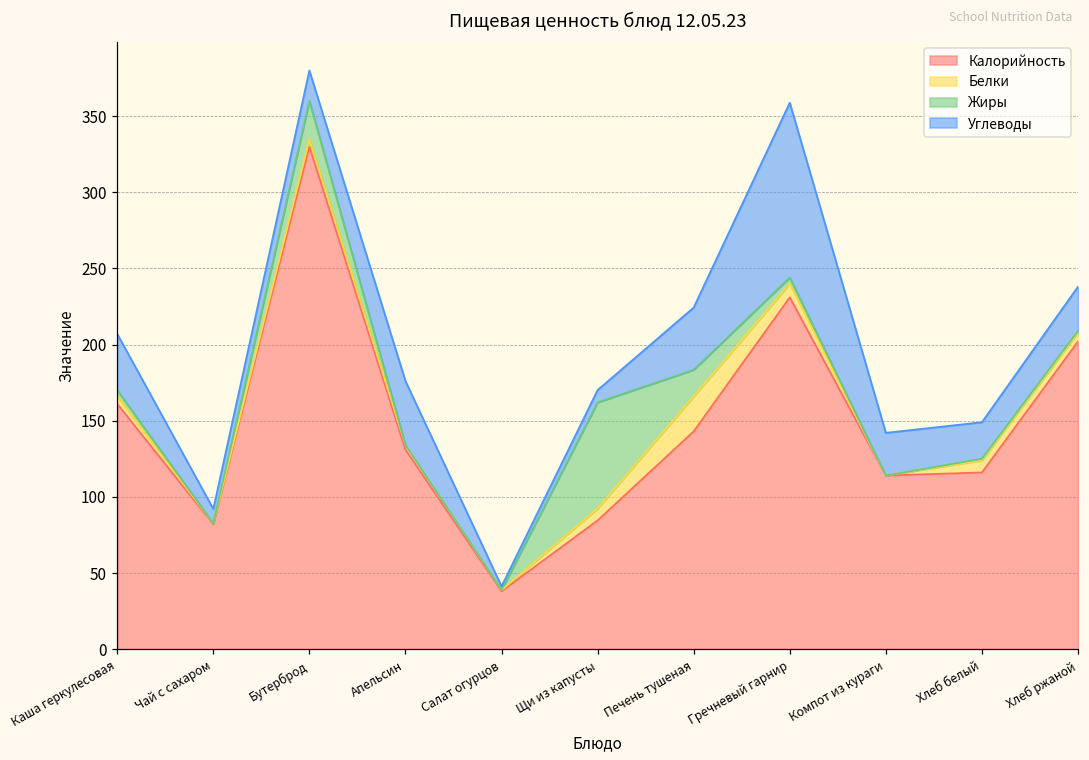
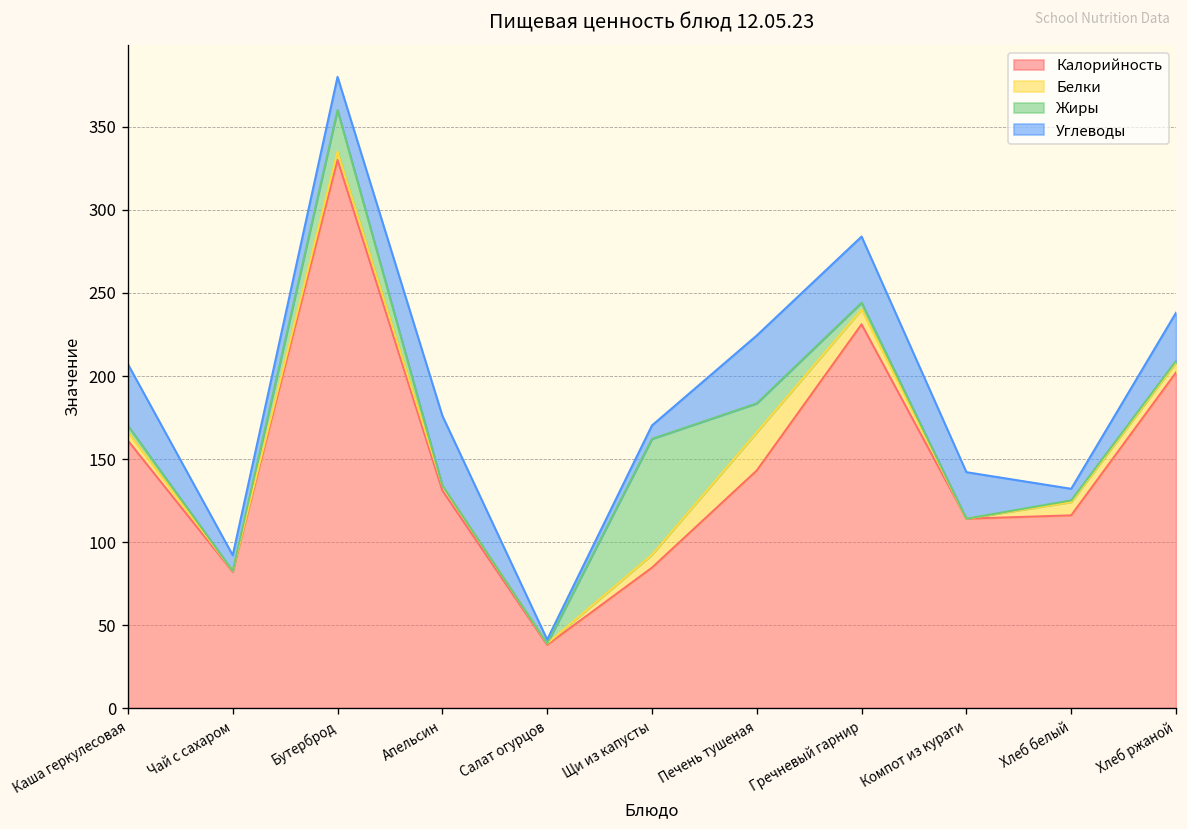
  {
    "Калорийность": {
      "Каша геркулесовая": 161,
      "Бутерброд": 330,
      "Апельсин": 131,
      "Щи из капусты": 85,
      "Печень тушеная": 143,
      "Гречневый гарнир": 231,
      "Хлеб белый": 116,
      "Хлеб ржаной": 202
    },
    "Белки": {
      "Каша геркулесовая": 5,
      "Бутерброд": 5,
      "Щи из капусты": 8,
      "Печень тушеная": 23,
      "Гречневый гарнир": 9
    },
    "Жиры": {
      "Каша геркулесовая": 4,
      "Бутерброд": 25,
      "Щи из капусты": 70,
      "Печень тушеная": 17,
      "Гречневый гарнир": 4
    },
    "Углеводы": {
      "Каша геркулесовая": 37,
      "Чай с сахаром": 9,
      "Бутерброд": 20,
      "Апельсин": 42,
      "Салат огурцов": 2,
      "Щи из капусты": 8,
      "Печень тушеная": 41,
-     "Гречневый гарнир": 115,
+     "Гречневый гарнир": 40,
      "Компот из кураги": 28,
-     "Хлеб белый": 24,
+     "Хлеб белый": 7,
      "Хлеб ржаной": 29
    }
  }
